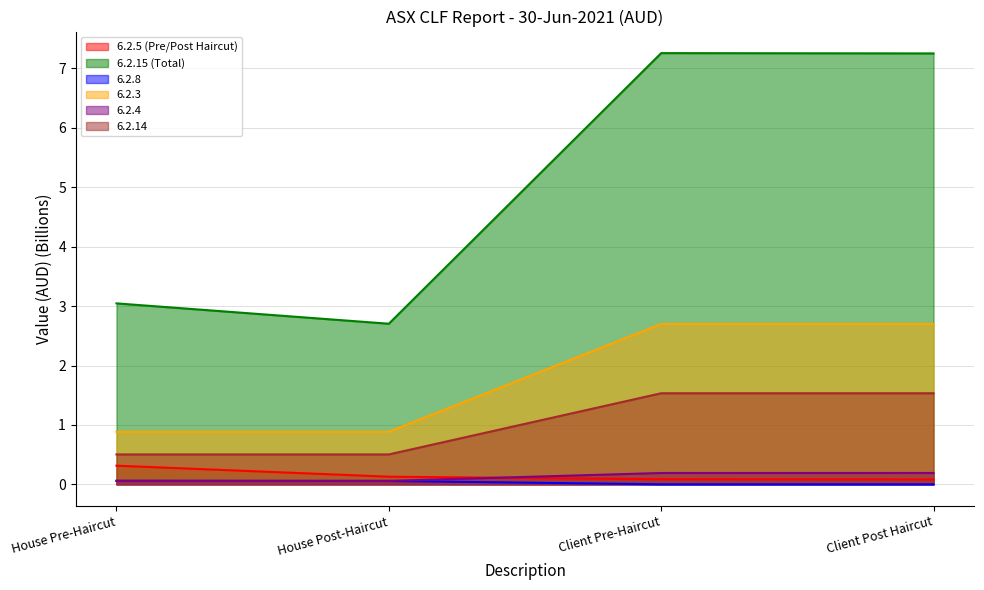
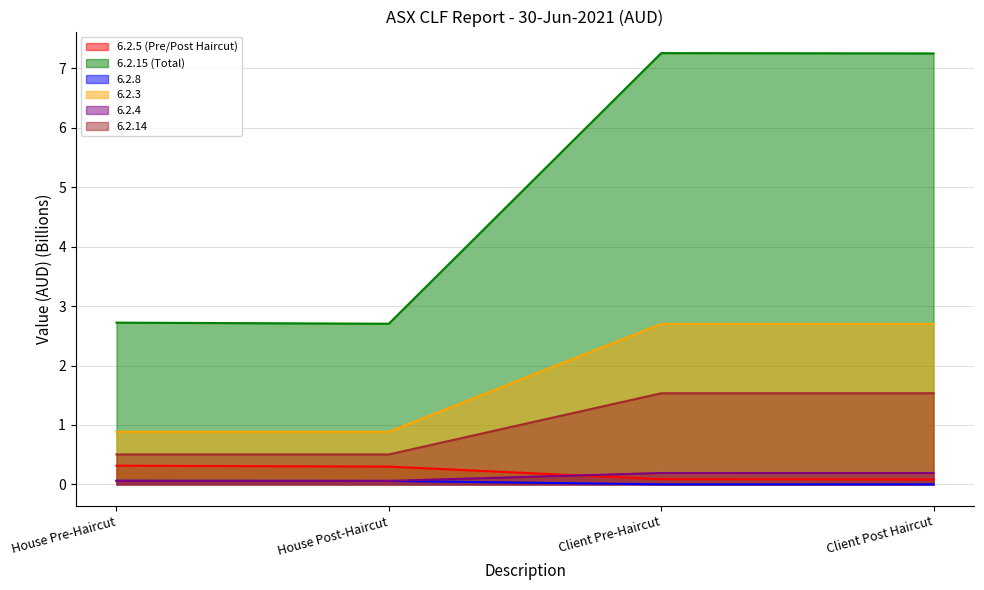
  {
    "6.2.5 (Pre/Post Haircut)": {
      "House Pre-Haircut": 0.3,
-     "House Post-Haircut": 0.1,
+     "House Post-Haircut": 0.3,
      "Client Pre-Haircut": 0.1,
      "Client Post Haircut": 0.1
    },
    "6.2.15 (Total)": {
-     "House Pre-Haircut": 3.0,
+     "House Pre-Haircut": 2.7,
      "House Post-Haircut": 2.7,
      "Client Pre-Haircut": 7.3,
      "Client Post Haircut": 7.3
    },
    "6.2.8": {
      "Client Pre-Haircut": 0.0,
      "Client Post Haircut": 0.0
    },
    "6.2.3": {
      "House Pre-Haircut": 0.9,
      "House Post-Haircut": 0.9,
      "Client Pre-Haircut": 2.7,
      "Client Post Haircut": 2.7
    },
    "6.2.4": {
      "Client Pre-Haircut": 0.2,
      "Client Post Haircut": 0.2
    },
    "6.2.14": {
      "House Pre-Haircut": 0.5,
      "House Post-Haircut": 0.5,
      "Client Pre-Haircut": 1.5,
      "Client Post Haircut": 1.5
    }
  }
